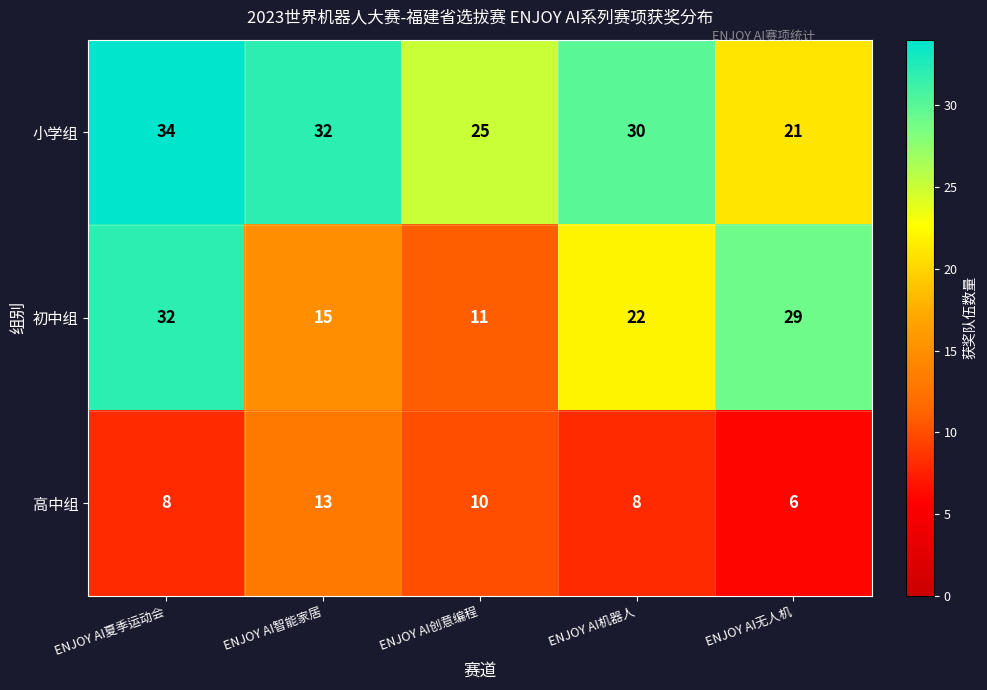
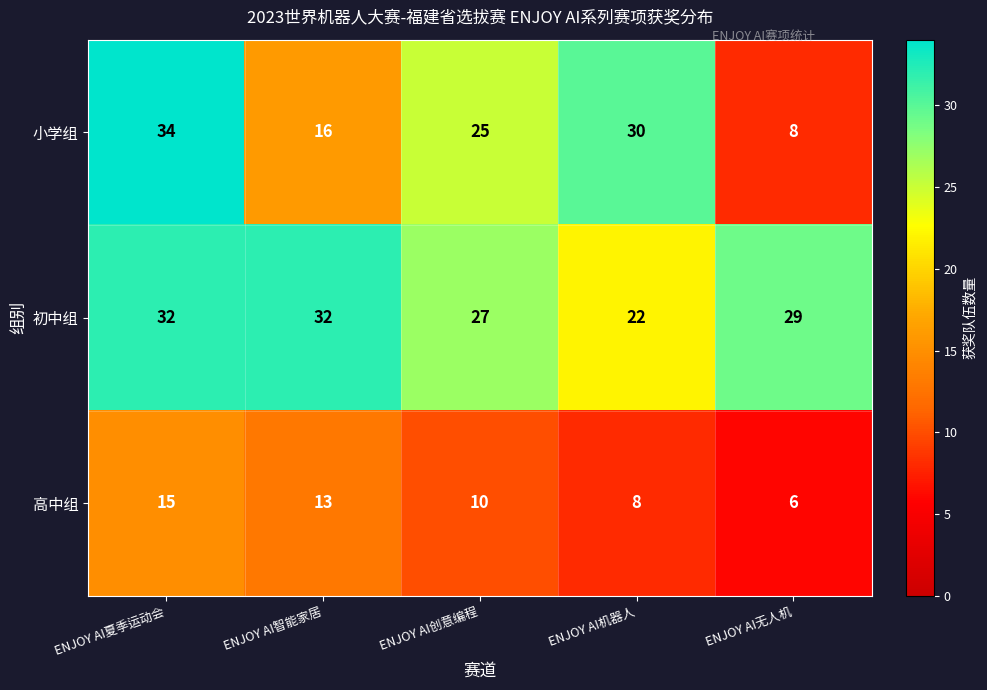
  {
    "小学组": {
      "ENJOY AI夏季运动会": 34,
-     "ENJOY AI智能家居": 32,
+     "ENJOY AI智能家居": 16,
      "ENJOY AI创意编程": 25,
      "ENJOY AI机器人": 30,
-     "ENJOY AI无人机": 21
+     "ENJOY AI无人机": 8
    },
    "初中组": {
      "ENJOY AI夏季运动会": 32,
-     "ENJOY AI智能家居": 15,
-     "ENJOY AI创意编程": 11,
+     "ENJOY AI智能家居": 32,
+     "ENJOY AI创意编程": 27,
      "ENJOY AI机器人": 22,
      "ENJOY AI无人机": 29
    },
    "高中组": {
-     "ENJOY AI夏季运动会": 8,
+     "ENJOY AI夏季运动会": 15,
      "ENJOY AI智能家居": 13,
      "ENJOY AI创意编程": 10,
      "ENJOY AI机器人": 8,
      "ENJOY AI无人机": 6
    }
  }
